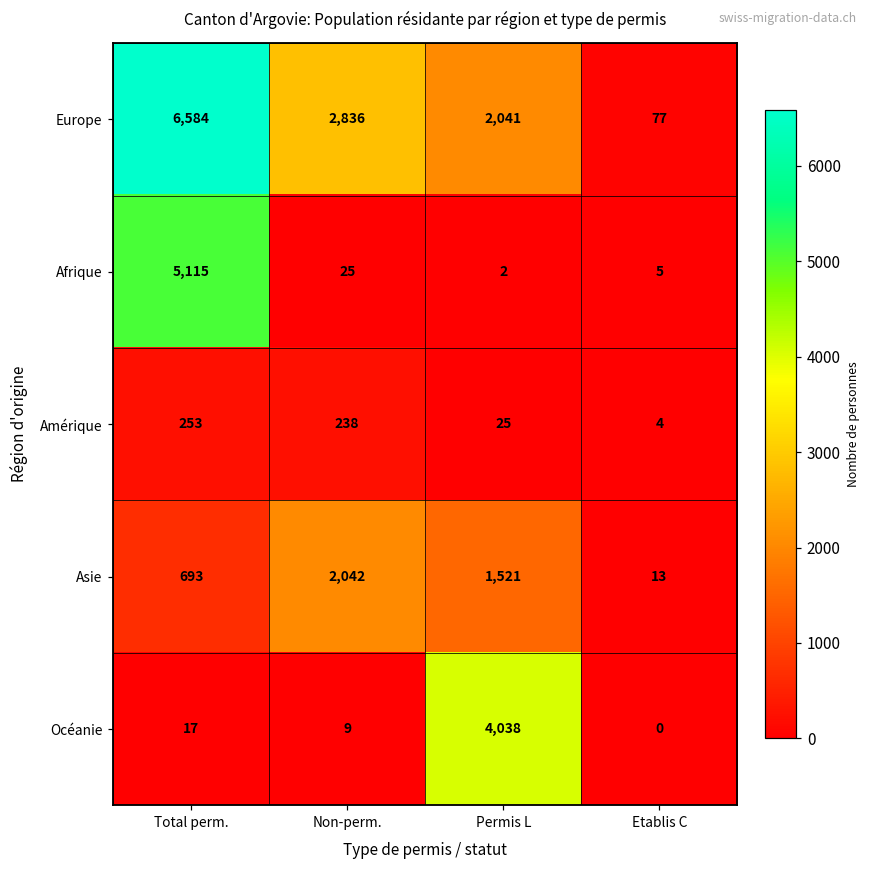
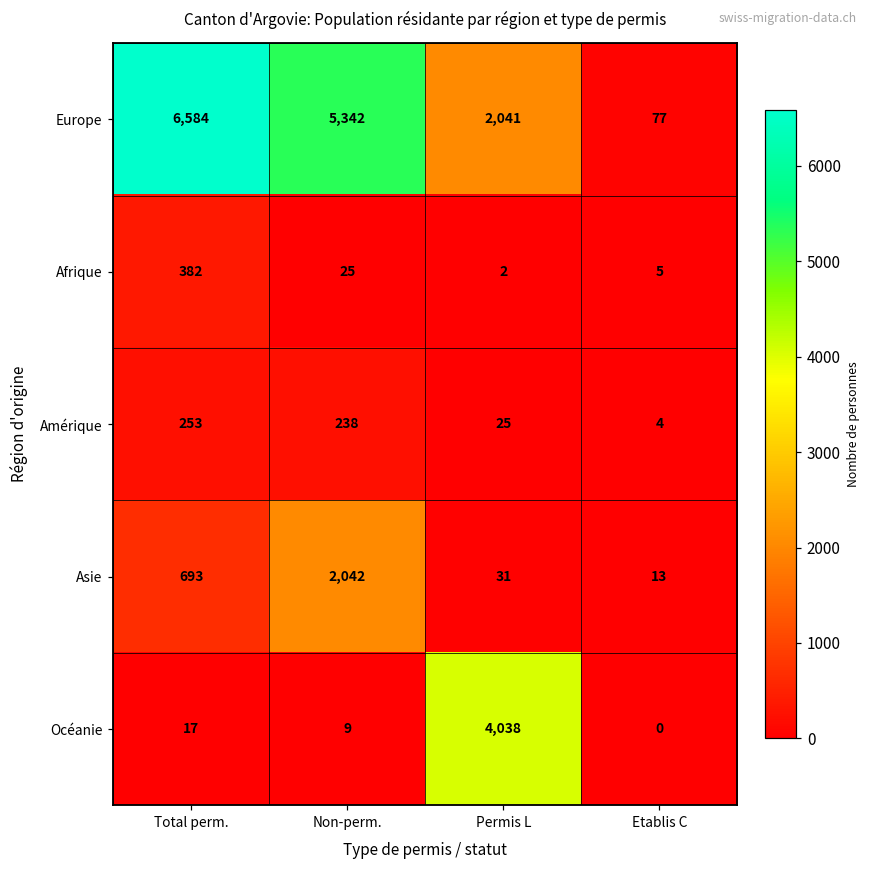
  {
    "Europe": {
      "Total perm.": "6,584",
-     "Non-perm.": "2,836",
+     "Non-perm.": "5,342",
      "Permis L": "2,041",
      "Etablis C": "77"
    },
    "Afrique": {
-     "Total perm.": "5,115",
+     "Total perm.": "382",
      "Non-perm.": "25",
      "Permis L": "2",
      "Etablis C": "5"
    },
    "Amérique": {
      "Total perm.": "253",
      "Non-perm.": "238",
      "Permis L": "25",
      "Etablis C": "4"
    },
    "Asie": {
      "Total perm.": "693",
      "Non-perm.": "2,042",
-     "Permis L": "1,521",
+     "Permis L": "31",
      "Etablis C": "13"
    },
    "Océanie": {
      "Total perm.": "17",
      "Non-perm.": "9",
      "Permis L": "4,038",
      "Etablis C": "0"
    }
  }
